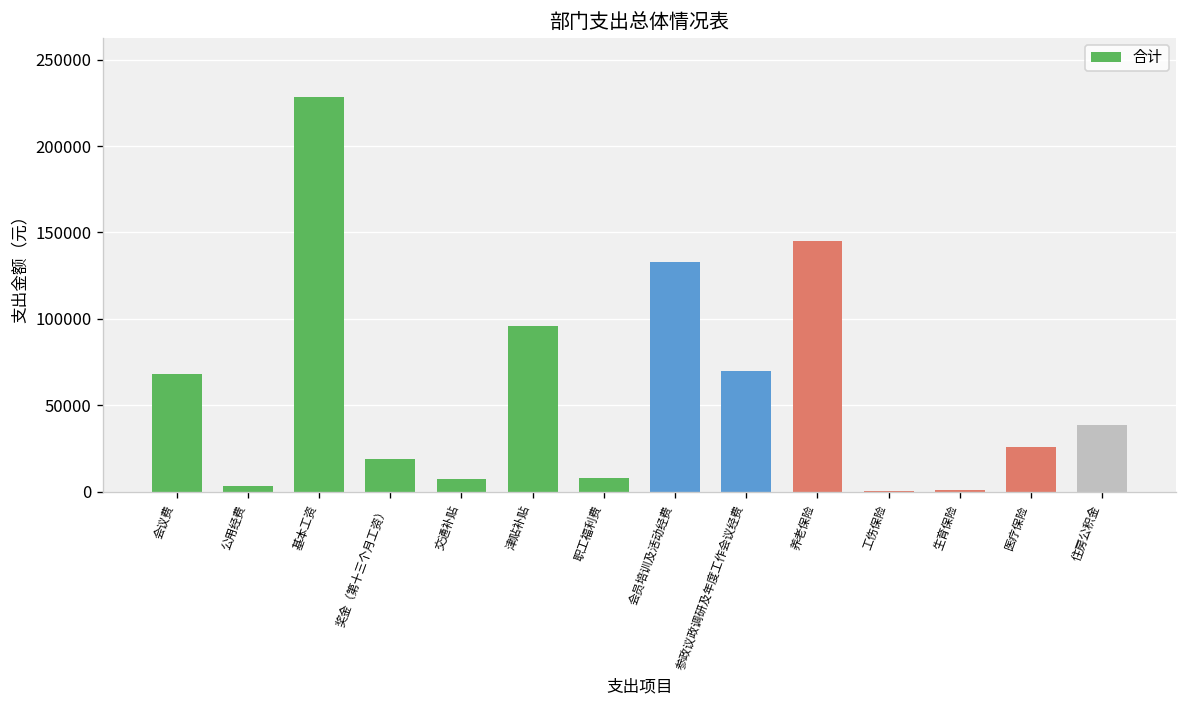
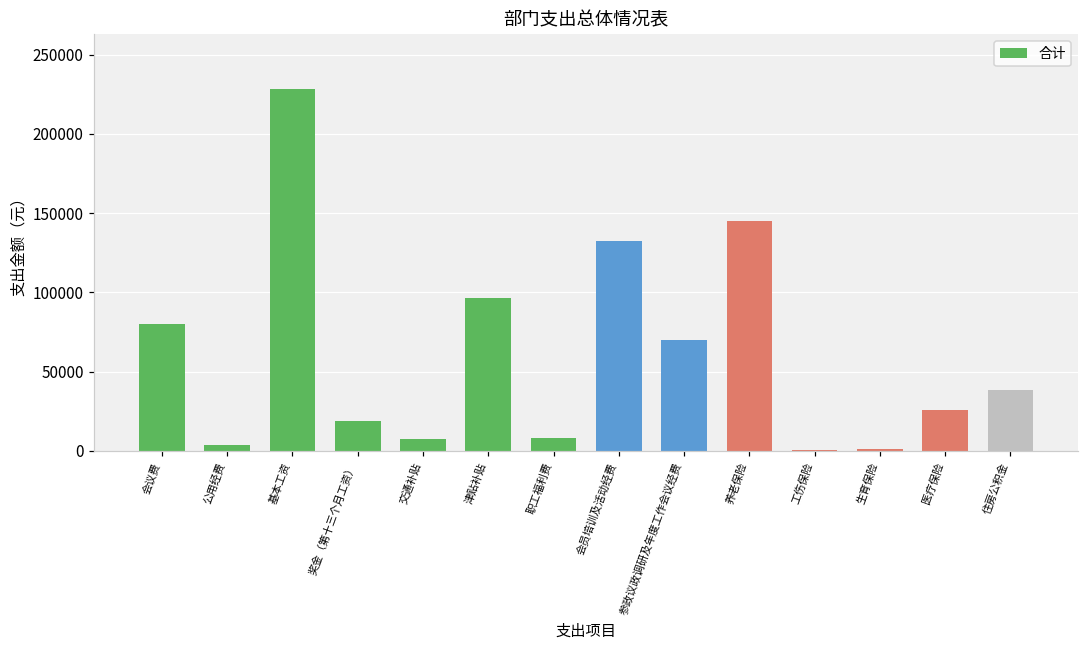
  {
-   "会议费": 68000,
+   "会议费": 80000,
    "公用经费": 4000,
    "基本工资": 228000,
    "奖金（第十三个月工资）": 19000,
    "交通补贴": 8000,
    "津贴补贴": 96000,
    "职工福利费": 8000,
    "会员培训及活动经费": 133000,
    "参政议政调研及年度工作会议经费": 70000,
    "养老保险": 145000,
    "医疗保险": 26000,
    "住房公积金": 39000
  }
